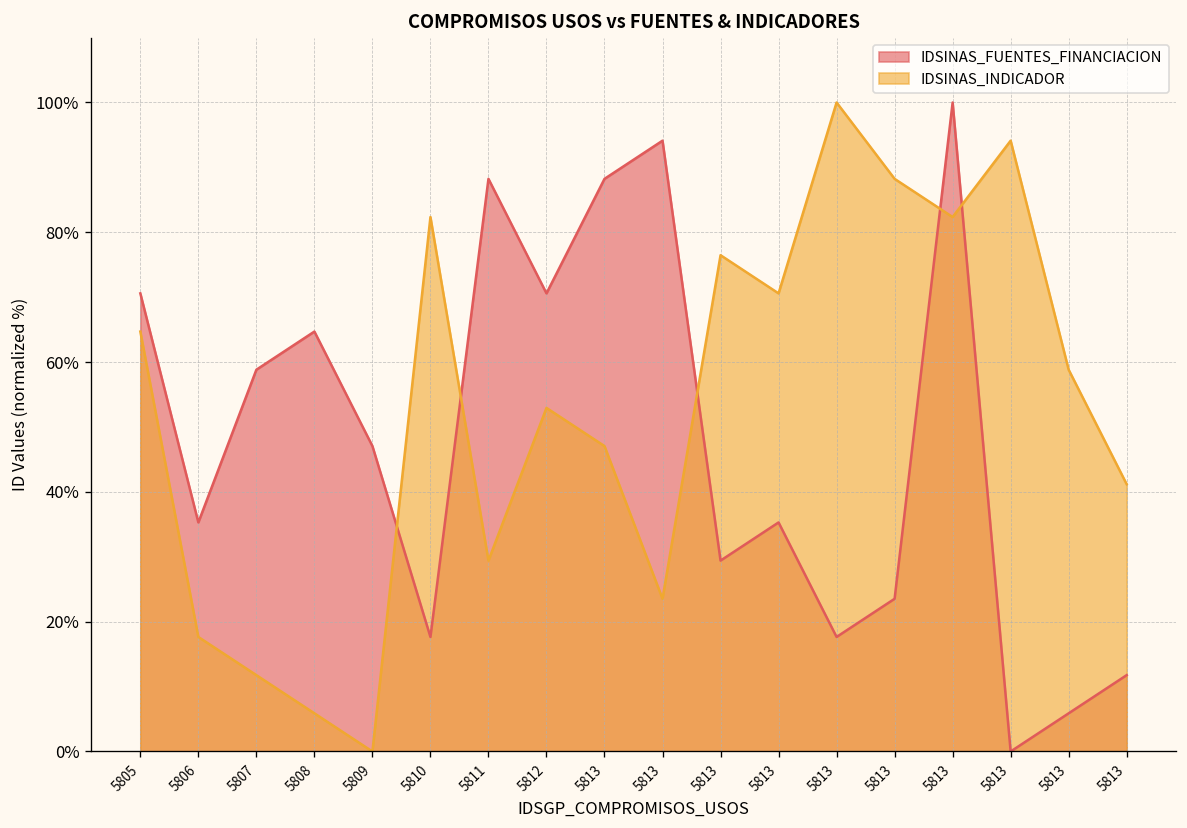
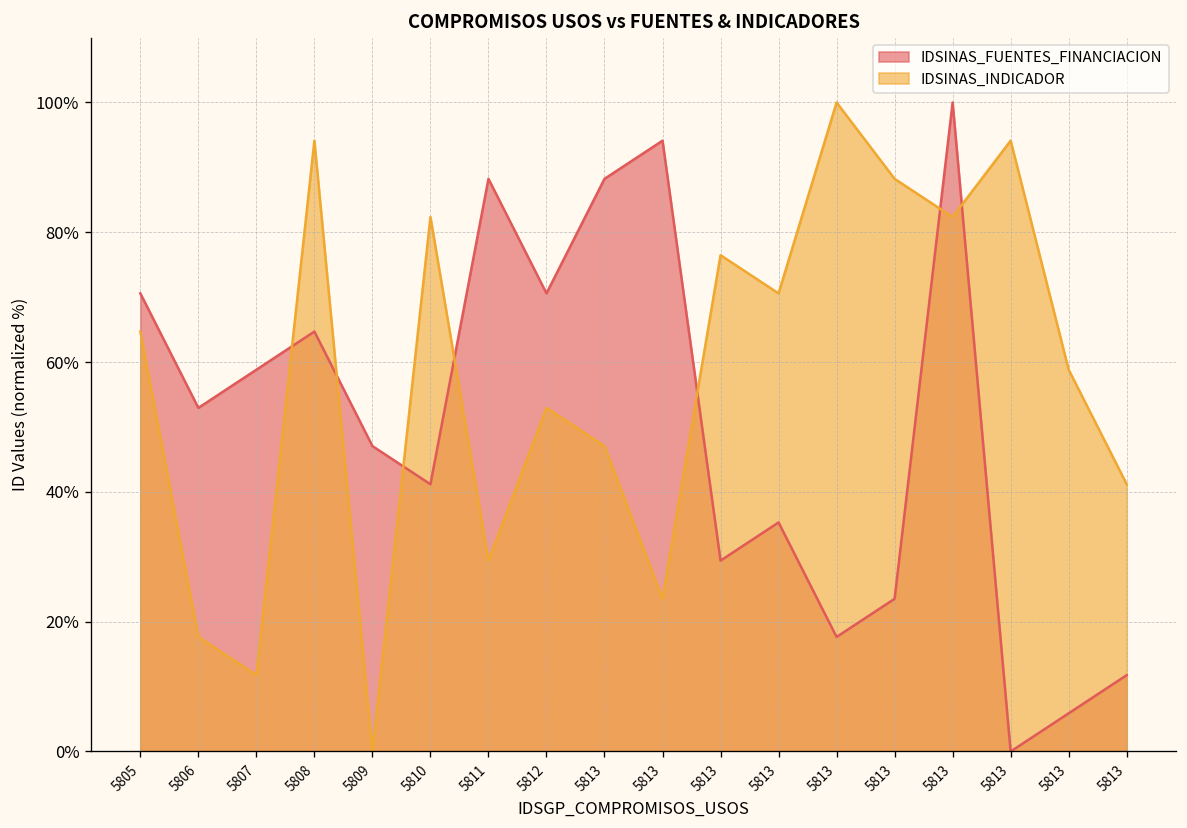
  {
    "IDSINAS_FUENTES_FINANCIACION": {
      "5805": "71%",
-     "5806": "35%",
+     "5806": "53%",
      "5807": "59%",
      "5808": "65%",
      "5809": "47%",
-     "5810": "18%",
+     "5810": "41%",
      "5811": "88%",
      "5812": "71%"
    },
    "IDSINAS_INDICADOR": {
      "5805": "65%",
      "5806": "18%",
      "5807": "12%",
-     "5808": "6%",
+     "5808": "94%",
      "5809": "0%",
      "5810": "82%",
      "5811": "29%",
      "5812": "53%"
    }
  }
